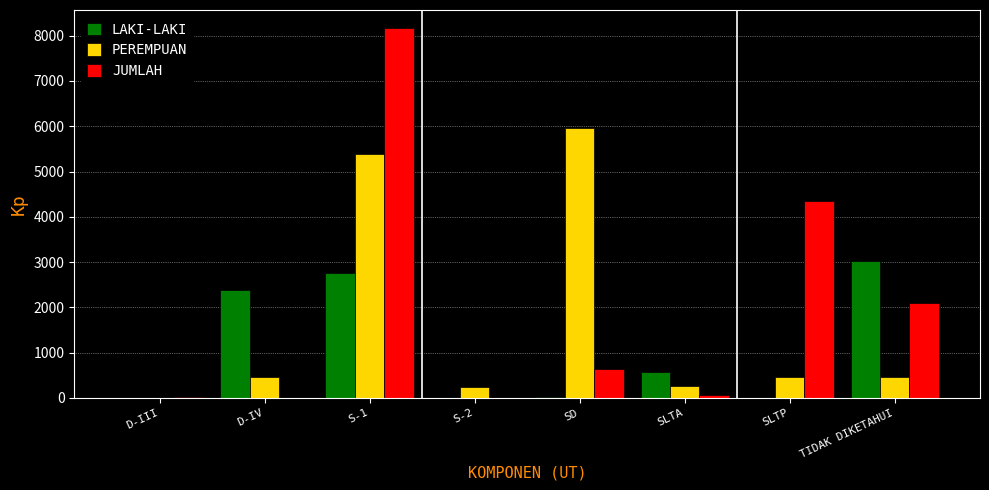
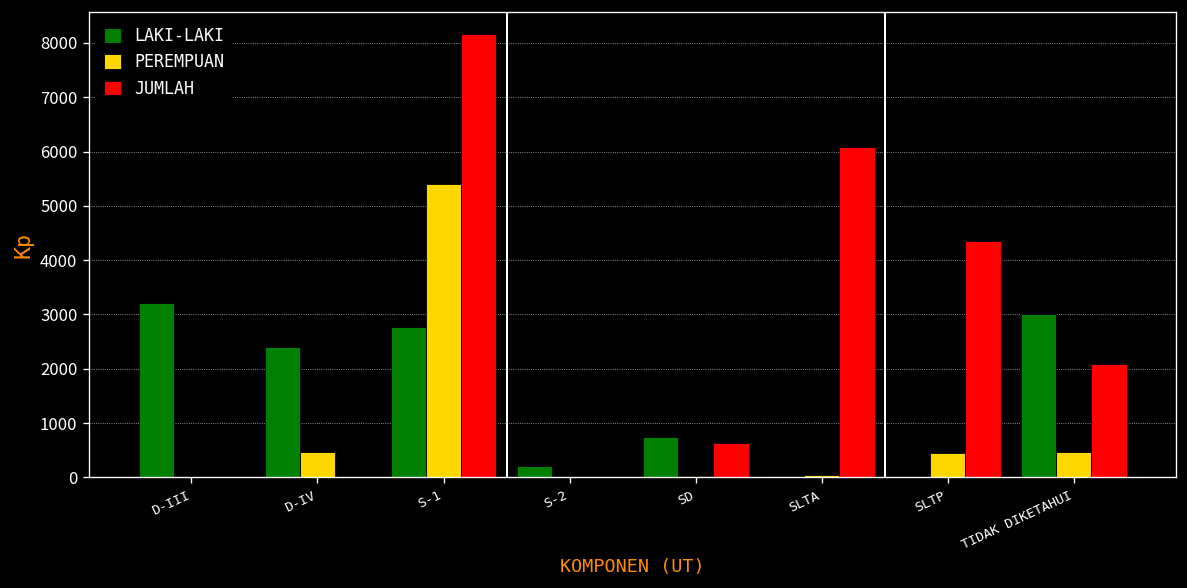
  {
    "LAKI-LAKI": {
-     "D-III": 0,
+     "D-III": 3200,
      "D-IV": 2400,
      "S-1": 2800,
-     "S-2": 0,
-     "SD": 0,
-     "SLTA": 600,
+     "S-2": 200,
+     "SD": 700,
+     "SLTA": 0,
      "TIDAK DIKETAHUI": 3000
    },
    "PEREMPUAN": {
      "D-IV": 500,
      "S-1": 5400,
-     "S-2": 300,
-     "SD": 6000,
-     "SLTA": 300,
+     "S-2": 0,
+     "SD": 0,
+     "SLTA": 0,
      "SLTP": 500,
      "TIDAK DIKETAHUI": 500
    },
    "JUMLAH": {
      "S-1": 8200,
      "SD": 600,
-     "SLTA": 100,
+     "SLTA": 6100,
      "SLTP": 4300,
      "TIDAK DIKETAHUI": 2100
    }
  }
